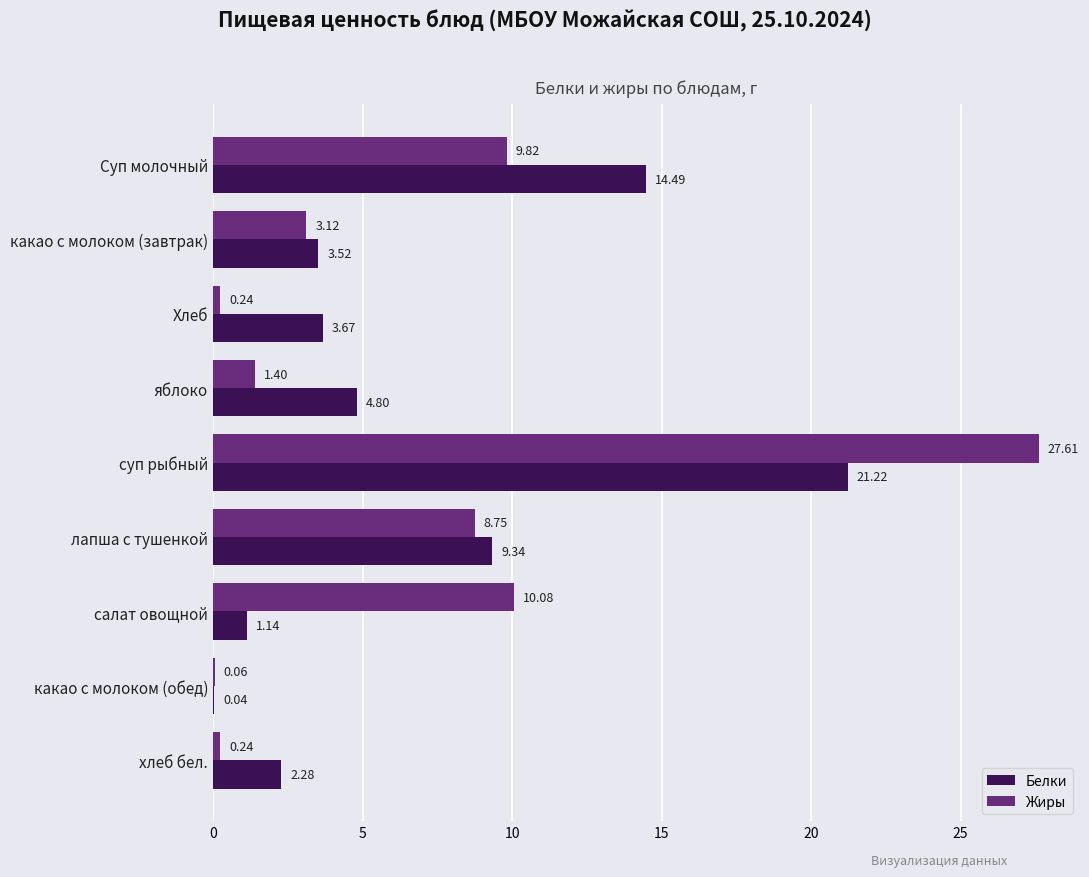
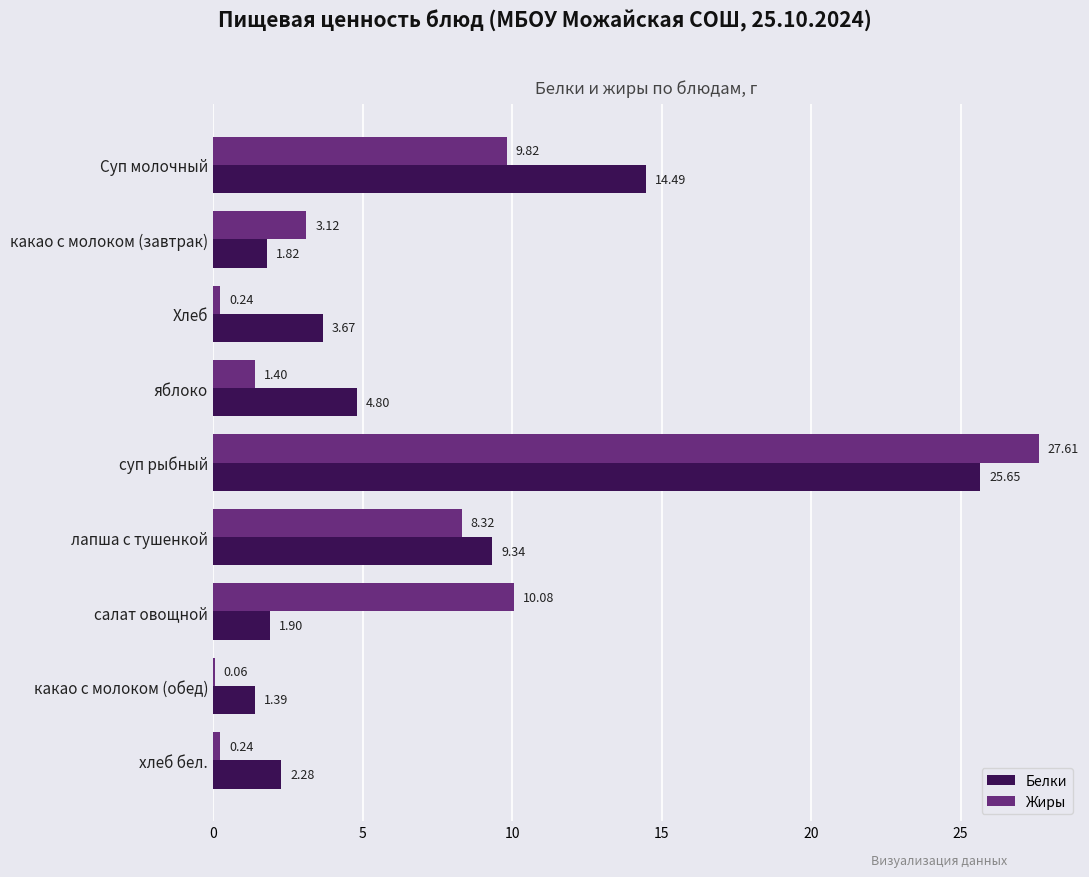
  {
    "Белки": {
      "Суп молочный": 14.49,
-     "какао с молоком (завтрак)": 3.52,
+     "какао с молоком (завтрак)": 1.82,
      "Хлеб": 3.67,
      "яблоко": 4.80,
-     "суп рыбный": 21.22,
+     "суп рыбный": 25.65,
      "лапша с тушенкой": 9.34,
-     "салат овощной": 1.14,
-     "какао с молоком (обед)": 0.04,
+     "салат овощной": 1.90,
+     "какао с молоком (обед)": 1.39,
      "хлеб бел.": 2.28
    },
    "Жиры": {
      "Суп молочный": 9.82,
      "какао с молоком (завтрак)": 3.12,
      "Хлеб": 0.24,
      "яблоко": 1.40,
      "суп рыбный": 27.61,
-     "лапша с тушенкой": 8.75,
+     "лапша с тушенкой": 8.32,
      "салат овощной": 10.08,
      "какао с молоком (обед)": 0.06,
      "хлеб бел.": 0.24
    }
  }
